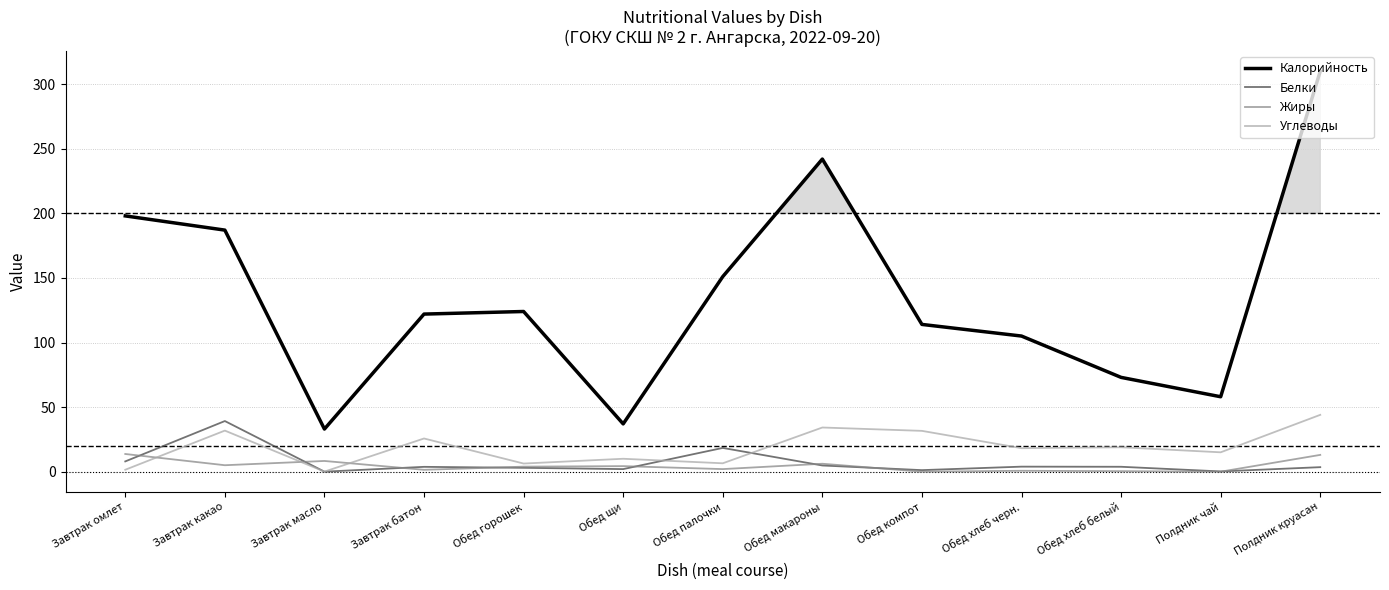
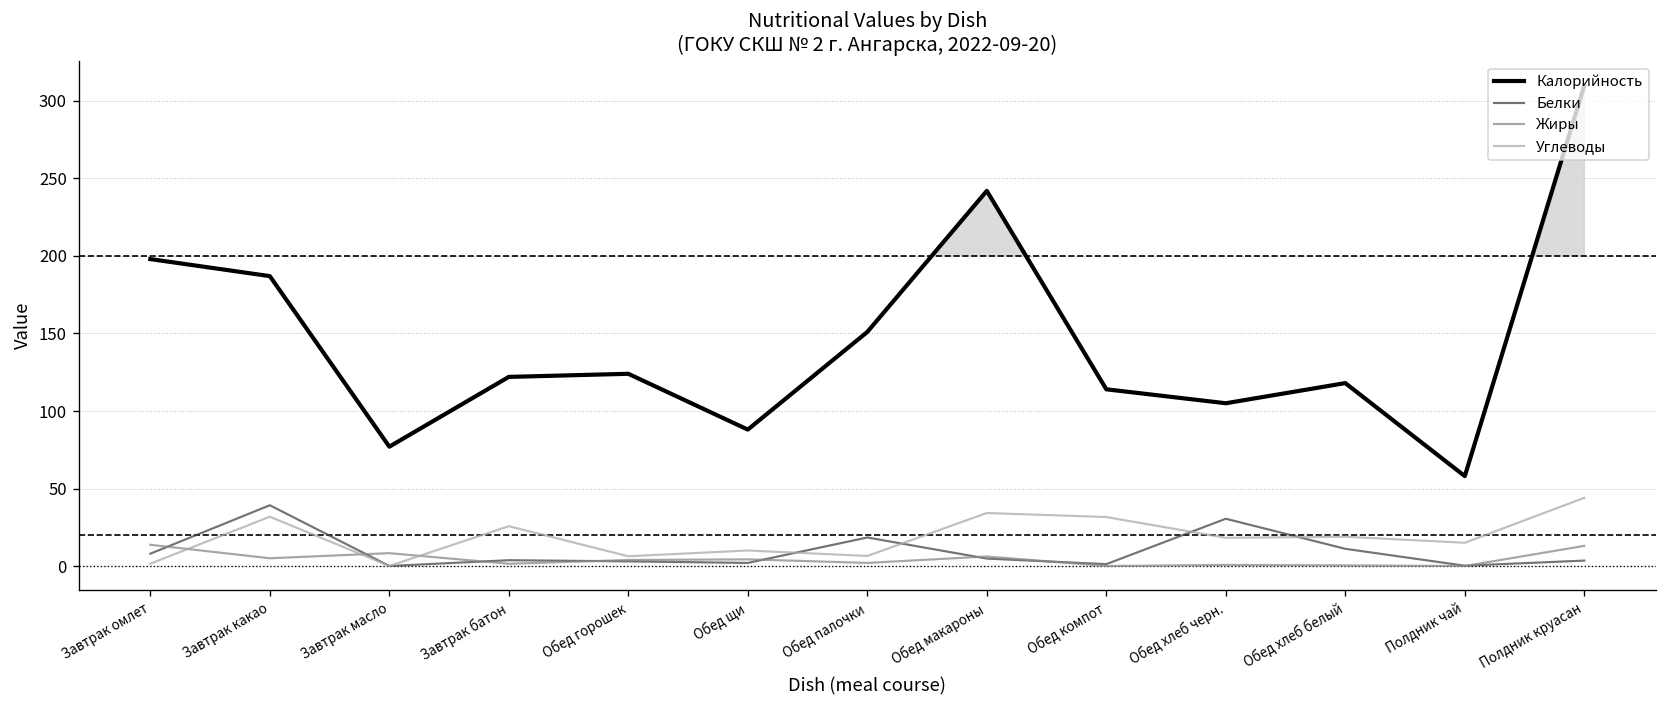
  {
    "Калорийность": {
      "Завтрак омлет": 198,
      "Завтрак какао": 187,
-     "Завтрак масло": 33,
+     "Завтрак масло": 77,
      "Завтрак батон": 122,
      "Обед горошек": 124,
-     "Обед щи": 37,
+     "Обед щи": 88,
      "Обед палочки": 151,
      "Обед макароны": 242,
      "Обед компот": 114,
      "Обед хлеб черн.": 105,
-     "Обед хлеб белый": 73,
+     "Обед хлеб белый": 118,
      "Полдник чай": 58
    },
    "Белки": {
      "Завтрак омлет": 8,
      "Завтрак какао": 39,
      "Завтрак батон": 4,
      "Обед щи": 2,
      "Обед палочки": 18,
-     "Обед хлеб черн.": 4,
-     "Обед хлеб белый": 4,
+     "Обед хлеб черн.": 31,
+     "Обед хлеб белый": 11,
      "Полдник круасан": 4
    }
  }
